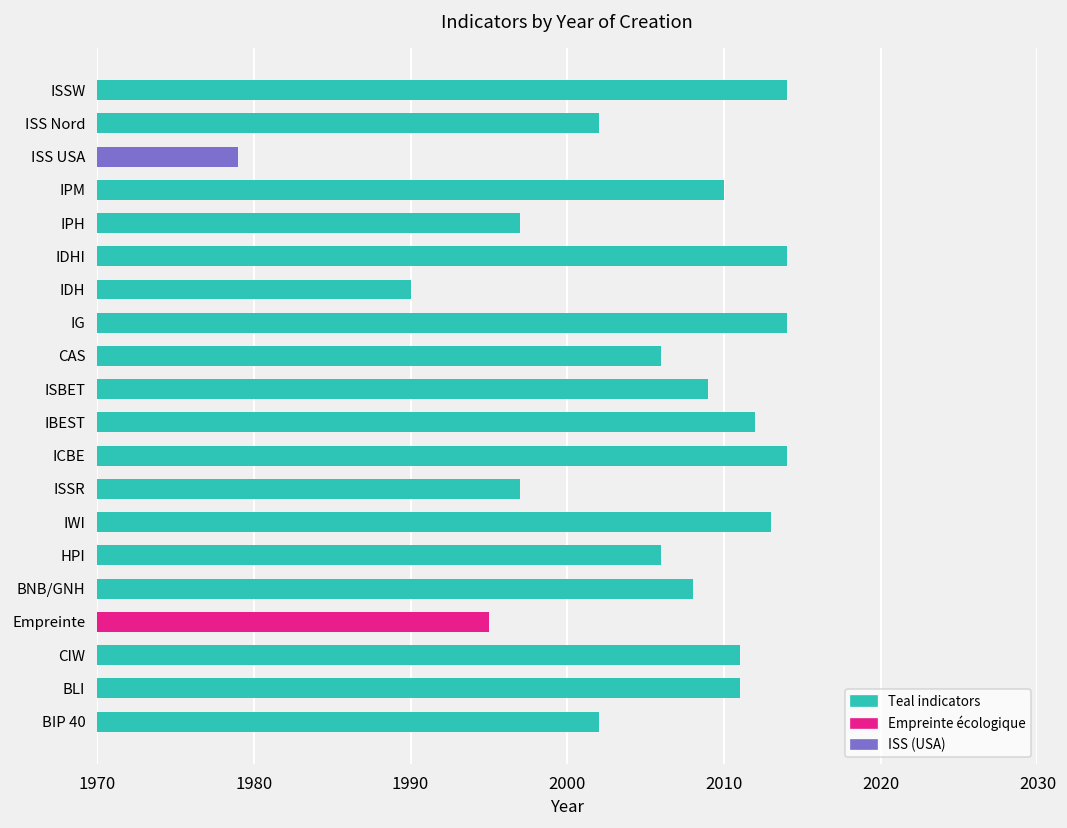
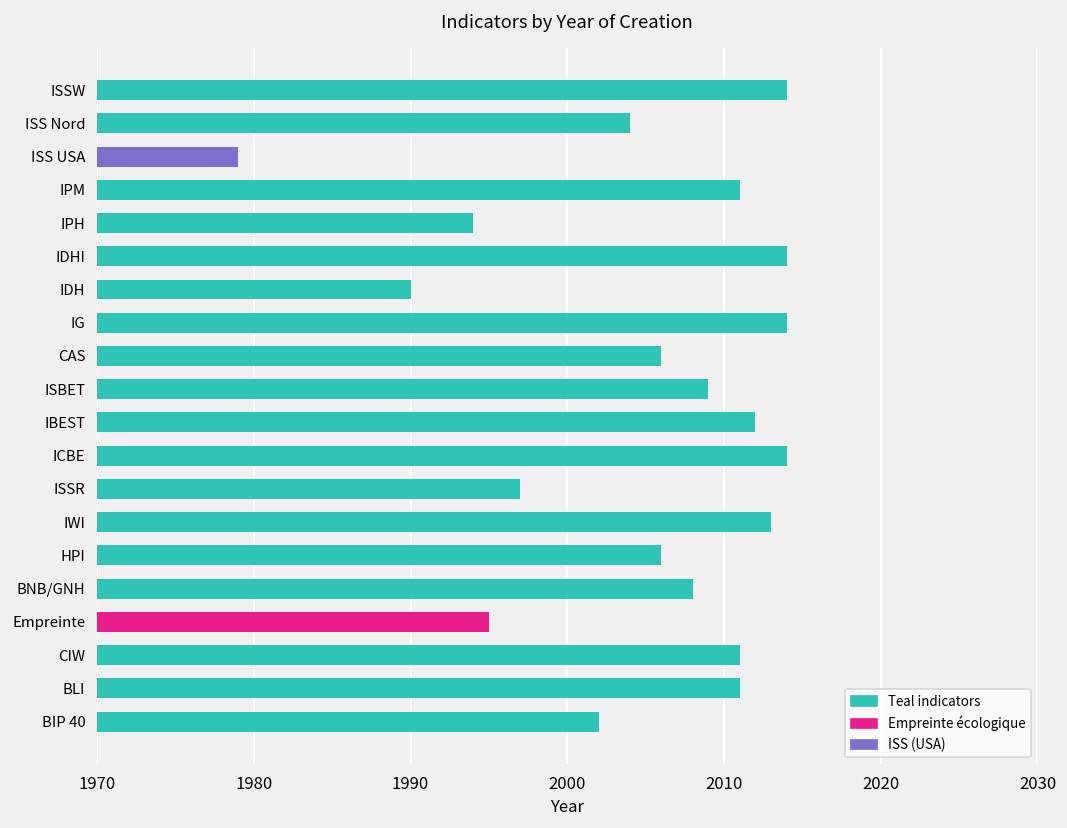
  {
    "ISSW": 2014,
-   "ISS Nord": 2002,
+   "ISS Nord": 2004,
    "ISS USA": 1979,
-   "IPM": 2010,
-   "IPH": 1997,
+   "IPM": 2011,
+   "IPH": 1994,
    "IDHI": 2014,
    "IDH": 1990,
    "IG": 2014,
    "CAS": 2006,
    "ISBET": 2009,
    "IBEST": 2012,
    "ICBE": 2014,
    "ISSR": 1997,
    "IWI": 2013,
    "HPI": 2006,
    "BNB/GNH": 2008,
    "Empreinte": 1995,
    "CIW": 2011,
    "BLI": 2011,
    "BIP 40": 2002
  }
